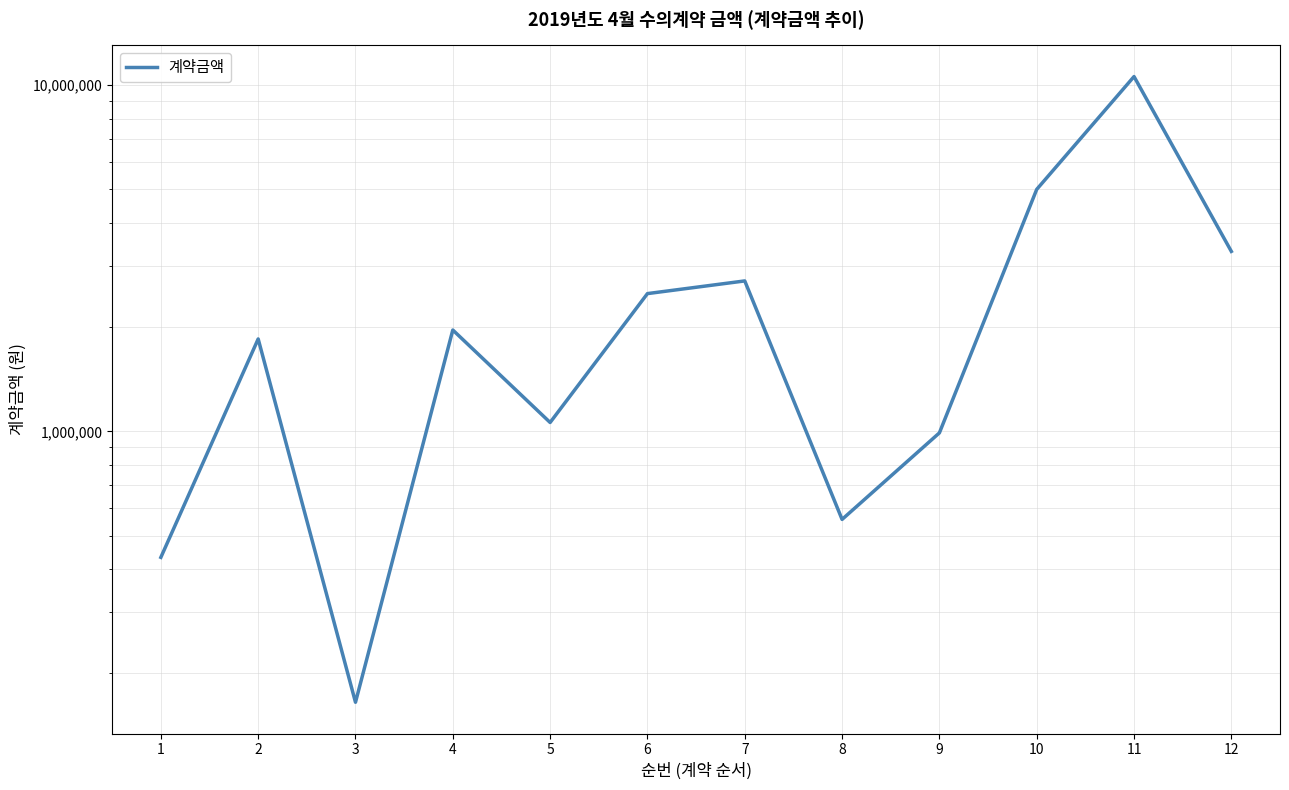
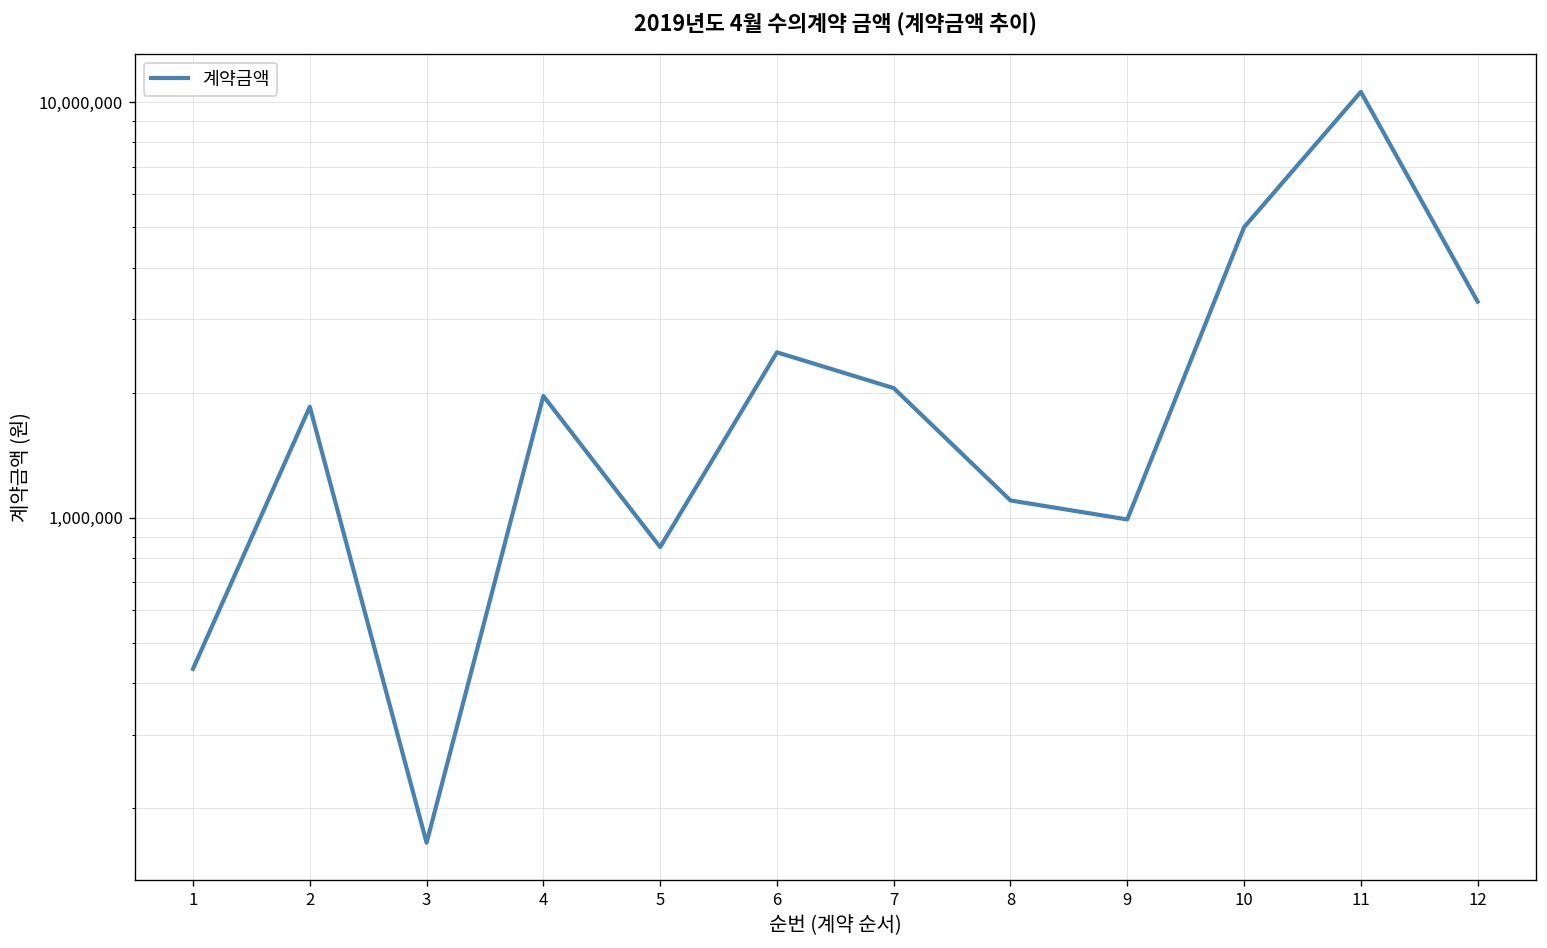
  {
    "1": "430,000",
    "2": "1,800,000",
    "3": "170,000",
    "4": "2,000,000",
-   "5": "1,060,000",
+   "5": "850,000",
    "6": "2,500,000",
-   "7": "2,700,000",
-   "8": "560,000",
+   "7": "2,100,000",
+   "8": "1,100,000",
    "9": "990,000",
    "10": "5,000,000",
    "11": "10,600,000",
    "12": "3,300,000"
  }
